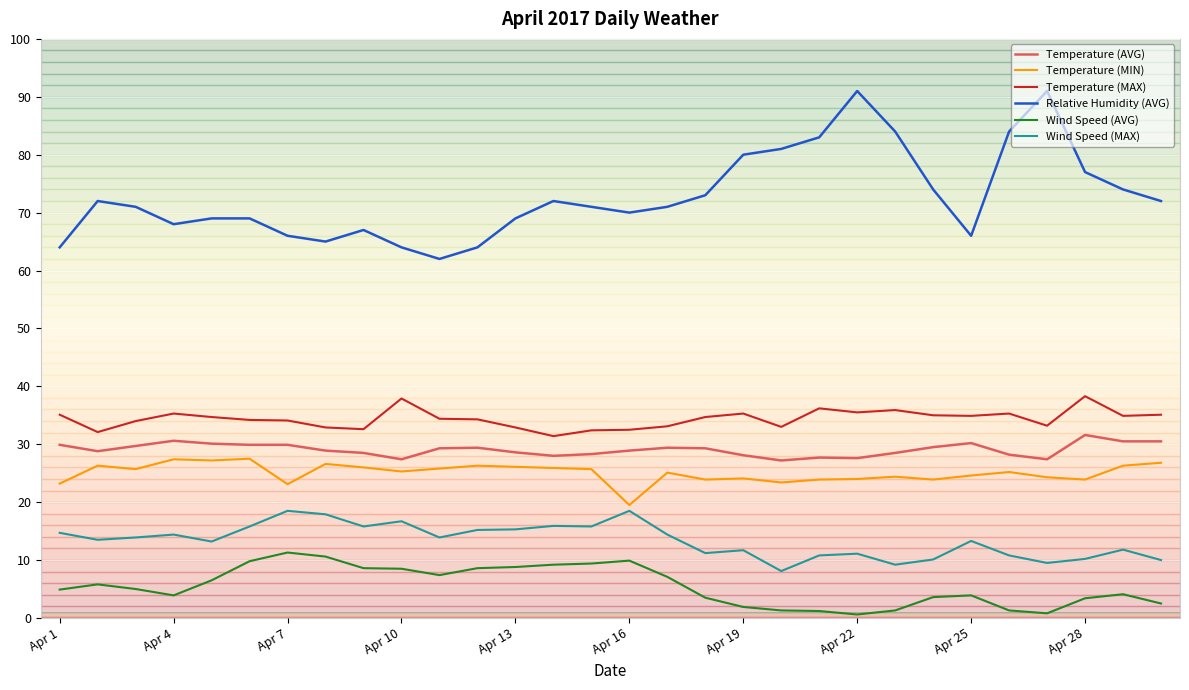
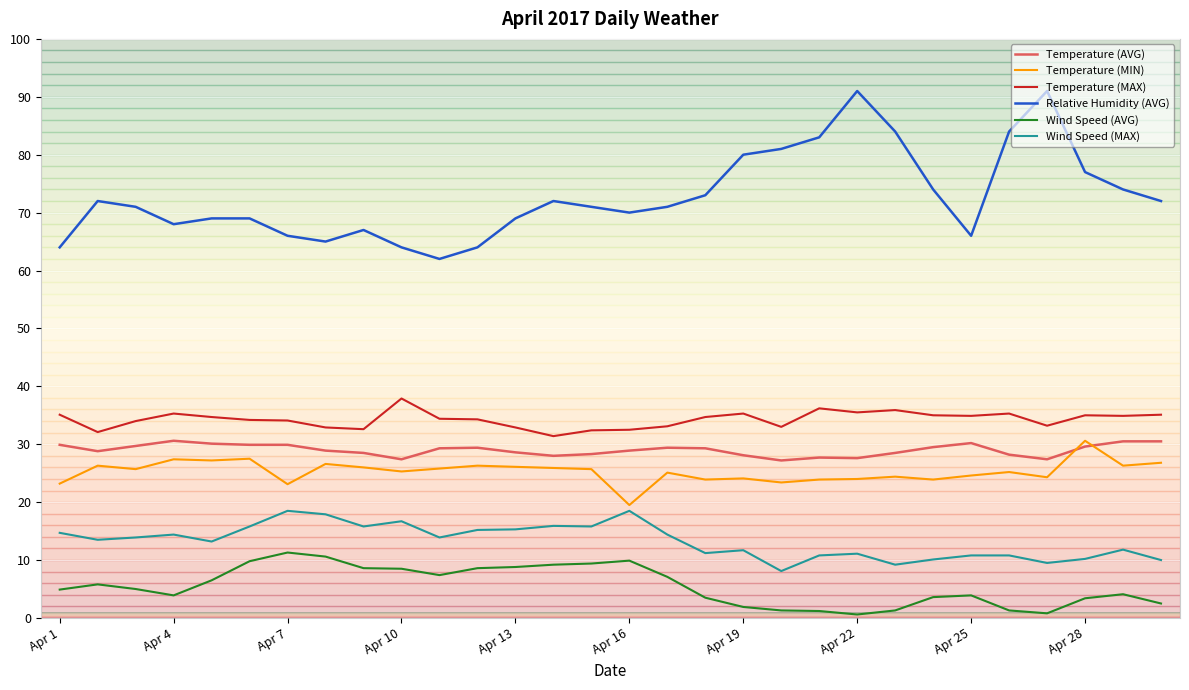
  {
    "Temperature (AVG)": {
      "Apr 1": 30,
      "Apr 4": 31,
      "Apr 7": 30,
      "Apr 10": 27,
      "Apr 13": 29,
      "Apr 16": 29,
      "Apr 19": 28,
      "Apr 22": 28,
      "Apr 25": 30,
-     "Apr 28": 32
+     "Apr 28": 30
    },
    "Temperature (MIN)": {
      "Apr 1": 23,
      "Apr 4": 27,
      "Apr 7": 23,
      "Apr 10": 25,
      "Apr 13": 26,
      "Apr 16": 20,
      "Apr 19": 24,
      "Apr 22": 24,
      "Apr 25": 25,
-     "Apr 28": 24
+     "Apr 28": 31
    },
    "Temperature (MAX)": {
      "Apr 1": 35,
      "Apr 4": 35,
      "Apr 7": 34,
      "Apr 10": 38,
      "Apr 13": 33,
      "Apr 16": 33,
      "Apr 19": 35,
      "Apr 22": 36,
      "Apr 25": 35,
-     "Apr 28": 38
+     "Apr 28": 35
    },
    "Relative Humidity (AVG)": {
      "Apr 1": 64,
      "Apr 4": 68,
      "Apr 7": 66,
      "Apr 10": 64,
      "Apr 13": 69,
      "Apr 16": 70,
      "Apr 19": 80,
      "Apr 22": 91,
      "Apr 25": 66,
      "Apr 28": 77
    },
    "Wind Speed (AVG)": {
      "Apr 1": 5,
      "Apr 4": 4,
      "Apr 7": 11,
      "Apr 10": 9,
      "Apr 13": 9,
      "Apr 16": 10,
      "Apr 19": 2,
      "Apr 22": 1,
      "Apr 25": 4,
      "Apr 28": 3
    },
    "Wind Speed (MAX)": {
      "Apr 1": 15,
      "Apr 4": 14,
      "Apr 7": 19,
      "Apr 10": 17,
      "Apr 13": 15,
      "Apr 16": 19,
      "Apr 19": 12,
      "Apr 22": 11,
-     "Apr 25": 13,
+     "Apr 25": 11,
      "Apr 28": 10
    }
  }
